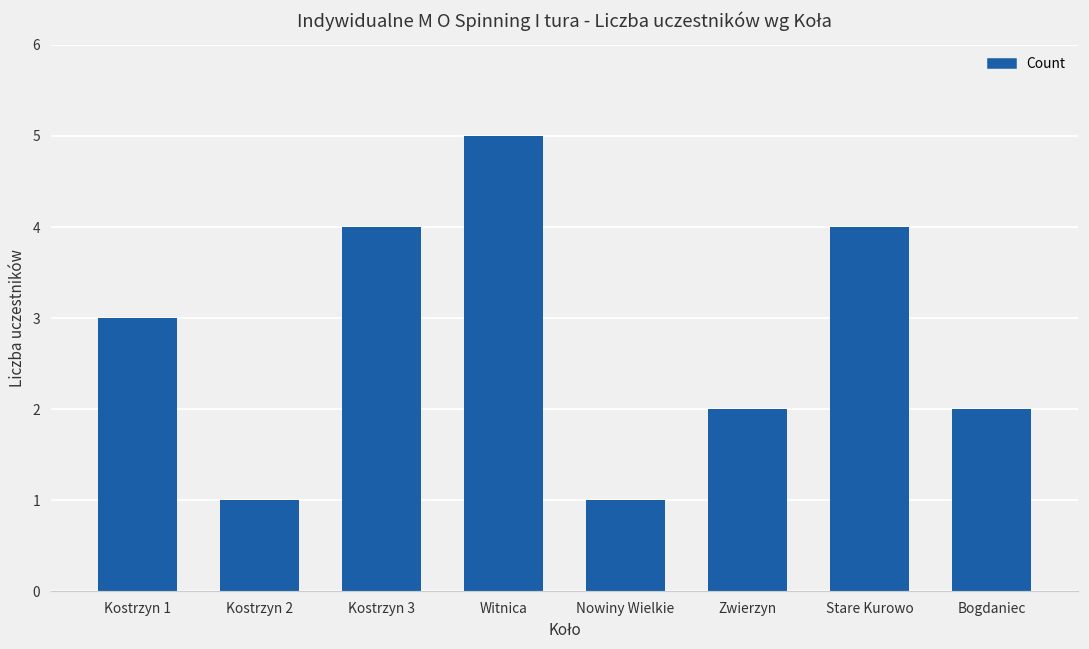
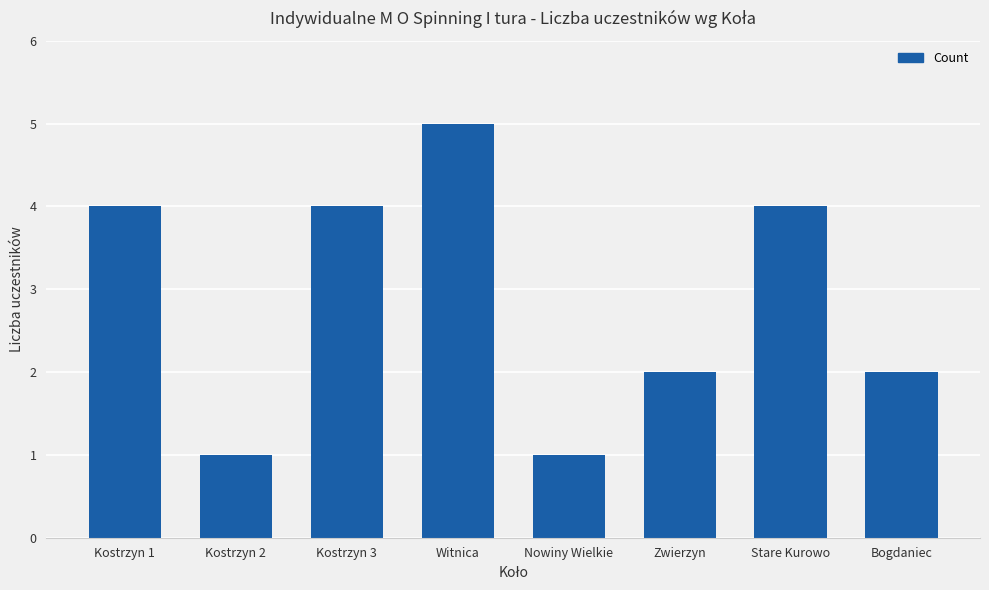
  {
-   "Kostrzyn 1": 3,
+   "Kostrzyn 1": 4,
    "Kostrzyn 2": 1,
    "Kostrzyn 3": 4,
    "Witnica": 5,
    "Nowiny Wielkie": 1,
    "Zwierzyn": 2,
    "Stare Kurowo": 4,
    "Bogdaniec": 2
  }
